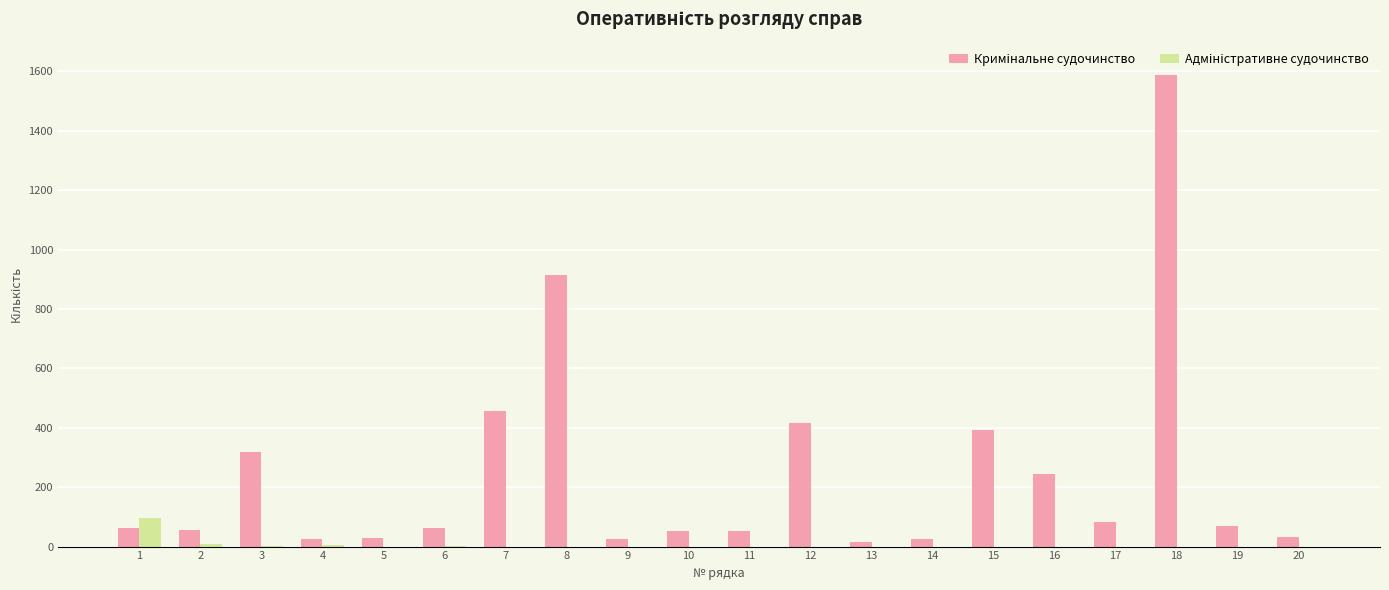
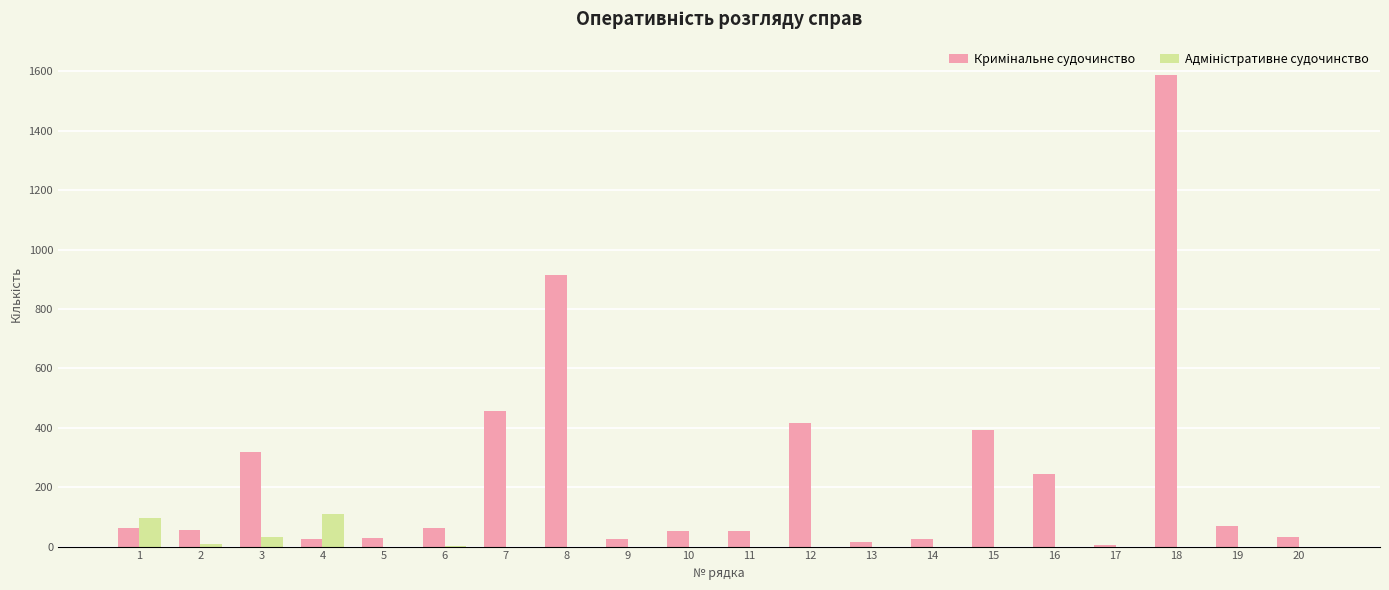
  {
    "Кримінальне судочинство": {
      "1": 60,
      "2": 60,
      "3": 320,
      "4": 30,
      "5": 30,
      "6": 60,
      "7": 460,
      "8": 920,
      "9": 30,
      "10": 50,
      "11": 50,
      "12": 420,
      "13": 10,
      "14": 30,
      "15": 390,
      "16": 250,
-     "17": 80,
+     "17": 10,
      "18": 1590,
      "19": 70,
      "20": 30
    },
    "Адміністративне судочинство": {
      "1": 100,
-     "3": 0,
-     "4": 10,
+     "3": 30,
+     "4": 110,
      "5": 0,
      "7": 0,
      "8": 0,
      "9": 0,
      "10": 0,
      "11": 0,
      "12": 0,
      "13": 0,
      "14": 0,
      "15": 0,
      "16": 0,
      "17": 0,
      "18": 0,
      "19": 0,
      "20": 0
    }
  }
